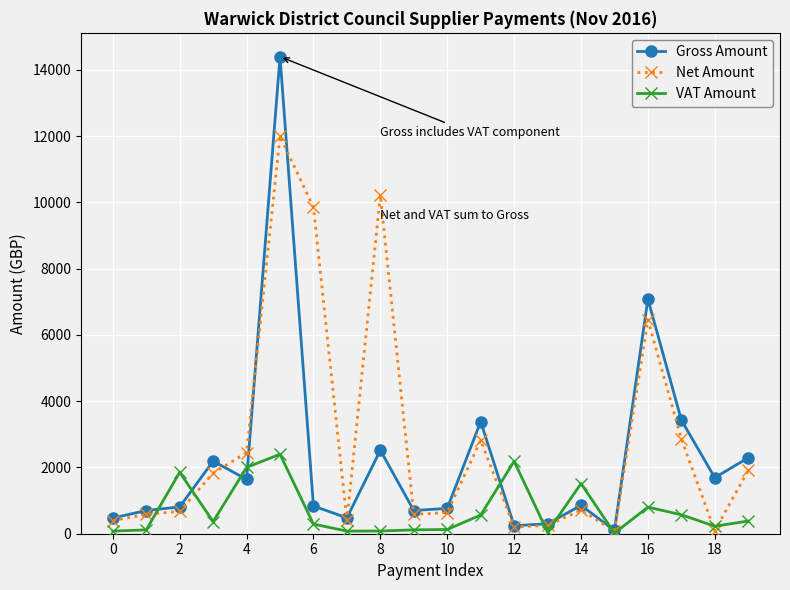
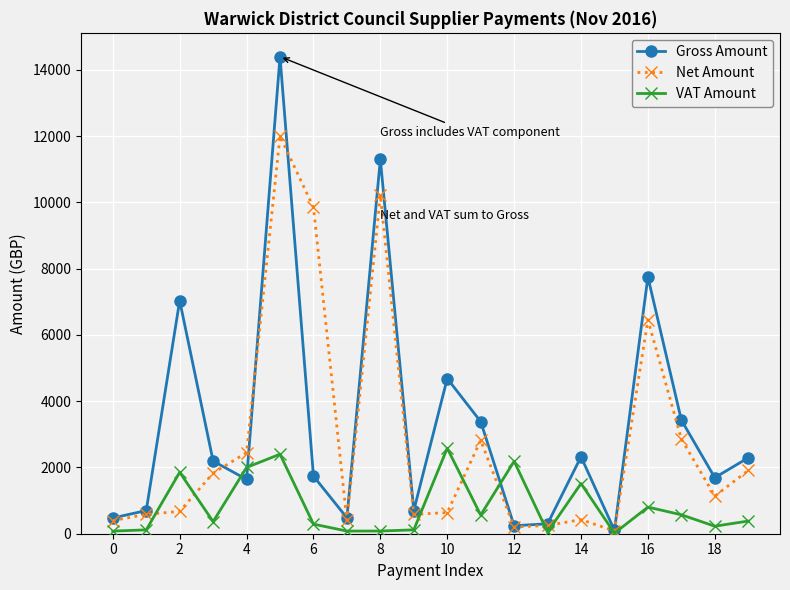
  {
    "Gross Amount": {
      "0": 500,
-     "2": 800,
+     "2": 7000,
      "4": 1600,
-     "6": 800,
-     "8": 2500,
-     "10": 800,
-     "14": 900,
-     "16": 7100,
+     "6": 1700,
+     "8": 11300,
+     "10": 4700,
+     "14": 2300,
+     "16": 7800,
      "18": 1700
    },
    "Net Amount": {
      "0": 400,
      "2": 700,
      "4": 2400,
      "6": 9900,
      "8": 10200,
      "10": 600,
-     "14": 700,
+     "14": 400,
      "16": 6500,
-     "18": 100
+     "18": 1100
    },
    "VAT Amount": {
      "0": 100,
      "2": 1900,
      "4": 2000,
      "6": 300,
      "8": 100,
-     "10": 100,
+     "10": 2600,
      "12": 2200,
      "14": 1500,
      "16": 800,
      "18": 200
    }
  }
